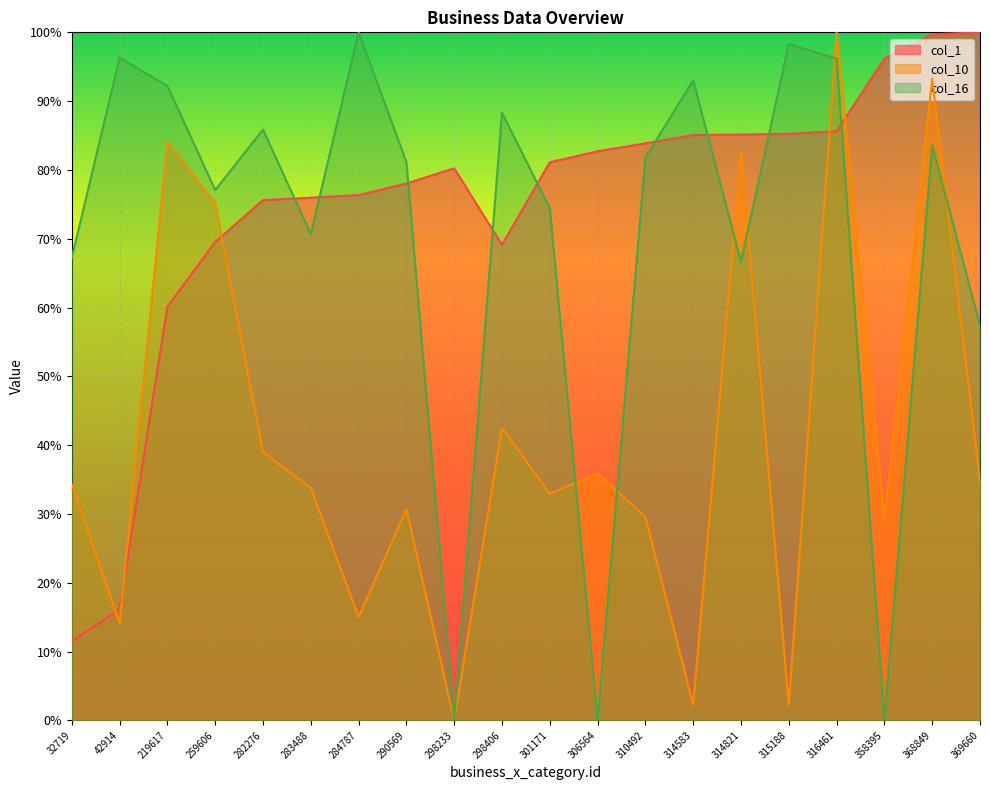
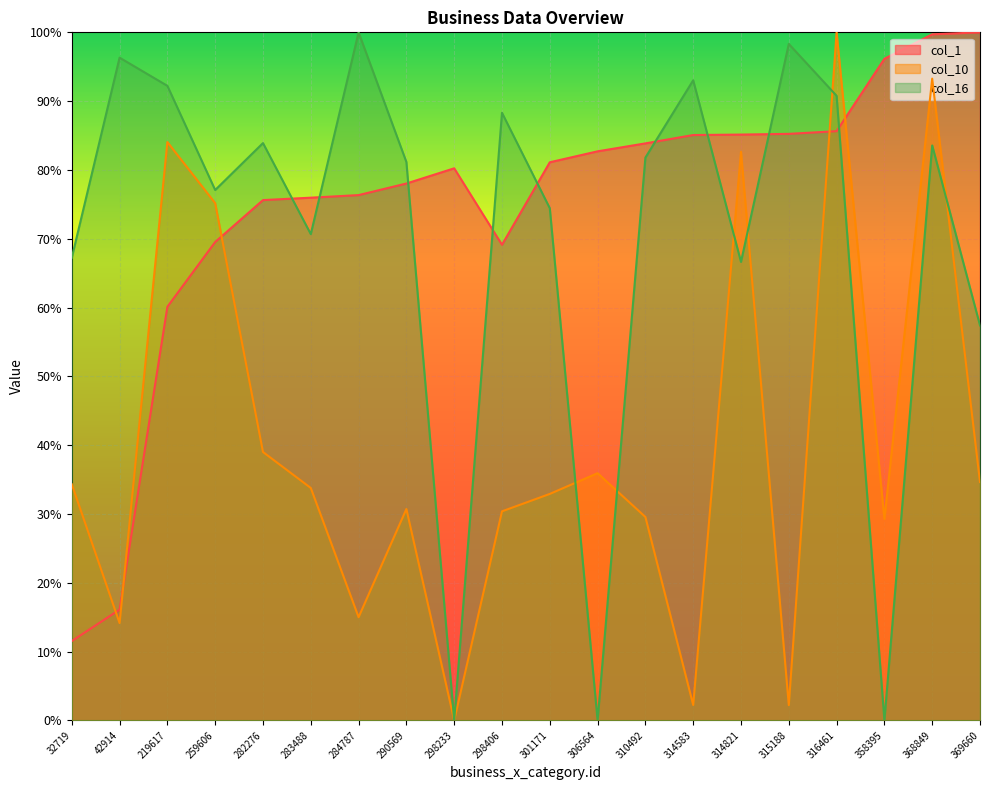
  {
    "col_1": {
      "32719": "12%",
      "42914": "16%",
      "219617": "60%",
      "259606": "70%",
      "282276": "76%",
      "283488": "76%",
      "284787": "76%",
      "290569": "78%",
      "298233": "80%",
      "298406": "69%",
      "301171": "81%",
      "306564": "83%",
      "310492": "84%",
      "314583": "85%",
      "314821": "85%",
      "315188": "85%",
      "316461": "86%",
      "358395": "96%",
      "368849": "100%",
      "369660": "100%"
    },
    "col_10": {
      "32719": "34%",
      "42914": "14%",
      "219617": "84%",
      "259606": "75%",
      "282276": "39%",
      "283488": "34%",
      "284787": "15%",
      "290569": "31%",
-     "298406": "43%",
+     "298406": "30%",
      "301171": "33%",
      "306564": "36%",
      "310492": "30%",
      "314583": "2%",
      "314821": "83%",
      "315188": "2%",
      "316461": "100%",
      "358395": "29%",
      "369660": "35%"
    },
    "col_16": {
      "32719": "67%",
      "42914": "96%",
      "219617": "92%",
      "259606": "77%",
-     "282276": "86%",
+     "282276": "84%",
      "283488": "71%",
      "284787": "100%",
      "290569": "81%",
      "298406": "88%",
      "301171": "74%",
      "306564": "0%",
      "310492": "82%",
      "314583": "93%",
      "314821": "67%",
      "315188": "98%",
-     "316461": "96%",
+     "316461": "91%",
      "358395": "0%",
      "368849": "84%",
      "369660": "57%"
    }
  }
